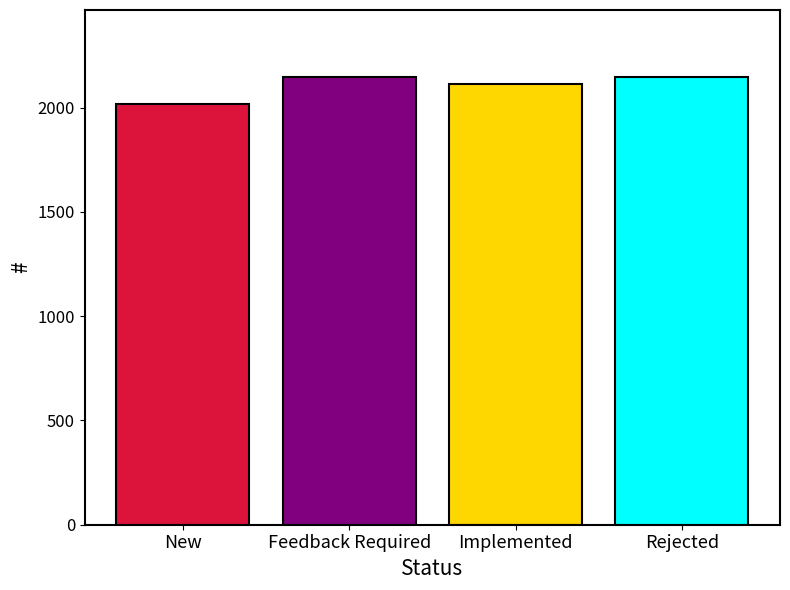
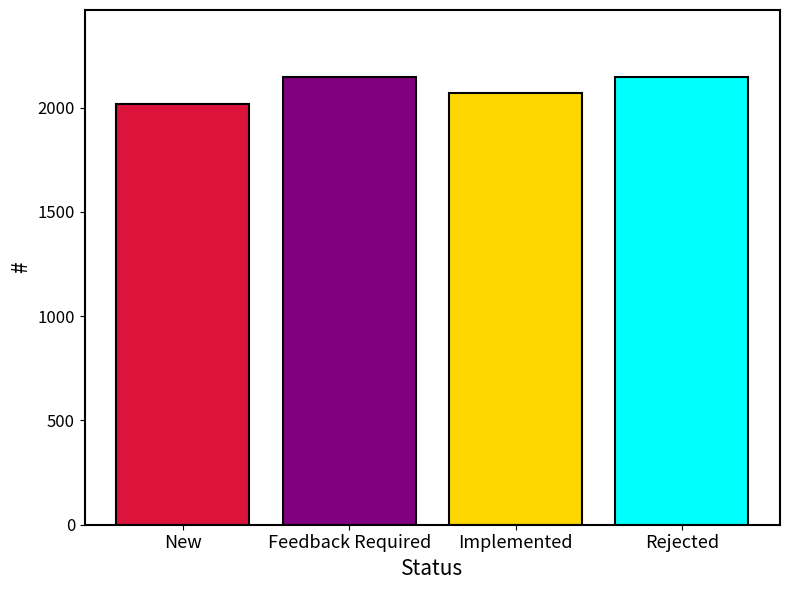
  {
    "New": 2020,
    "Feedback Required": 2150,
-   "Implemented": 2110,
+   "Implemented": 2070,
    "Rejected": 2150
  }
